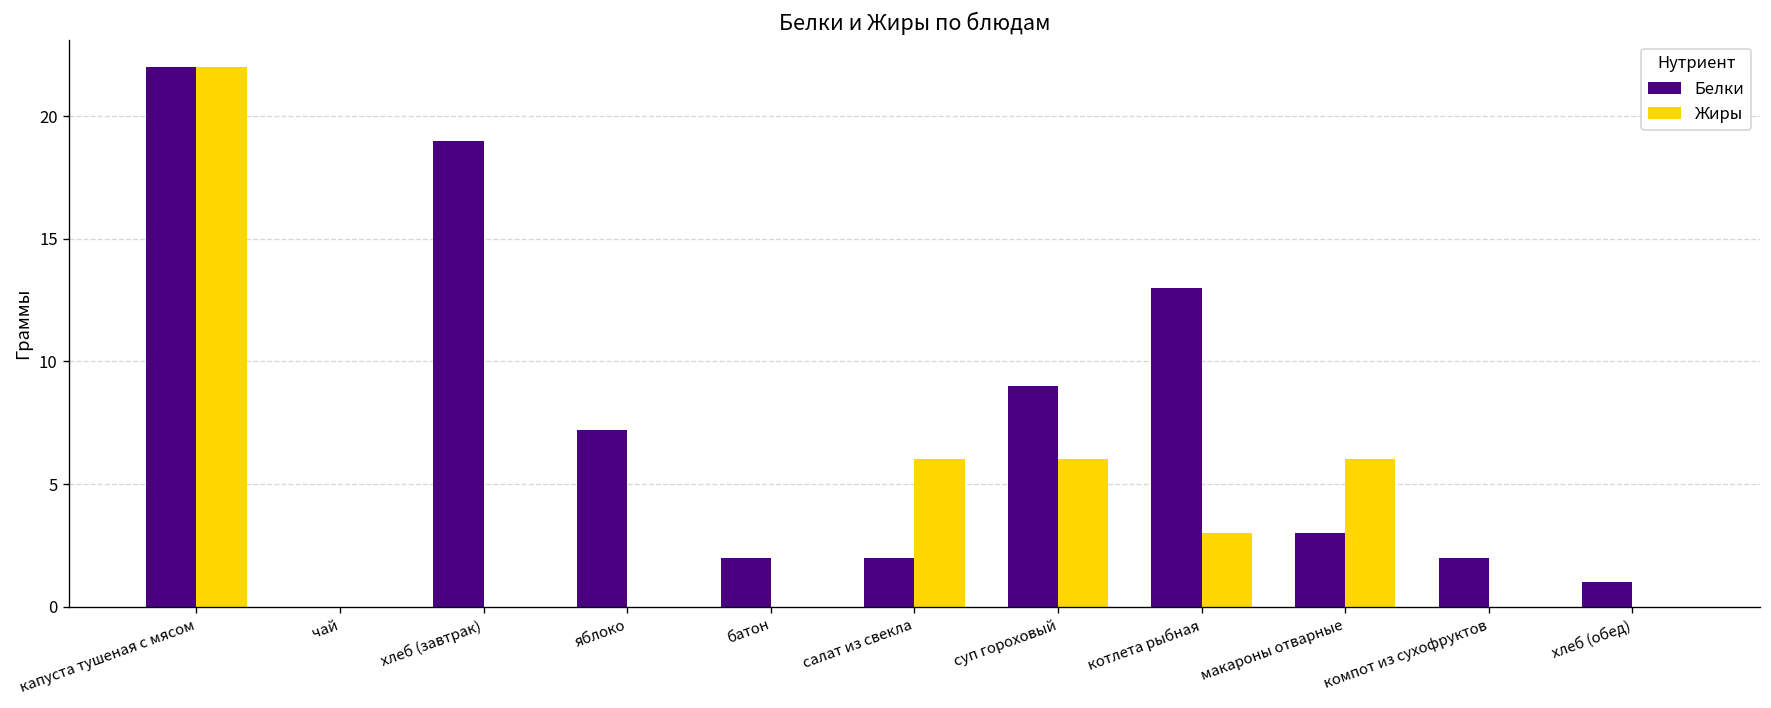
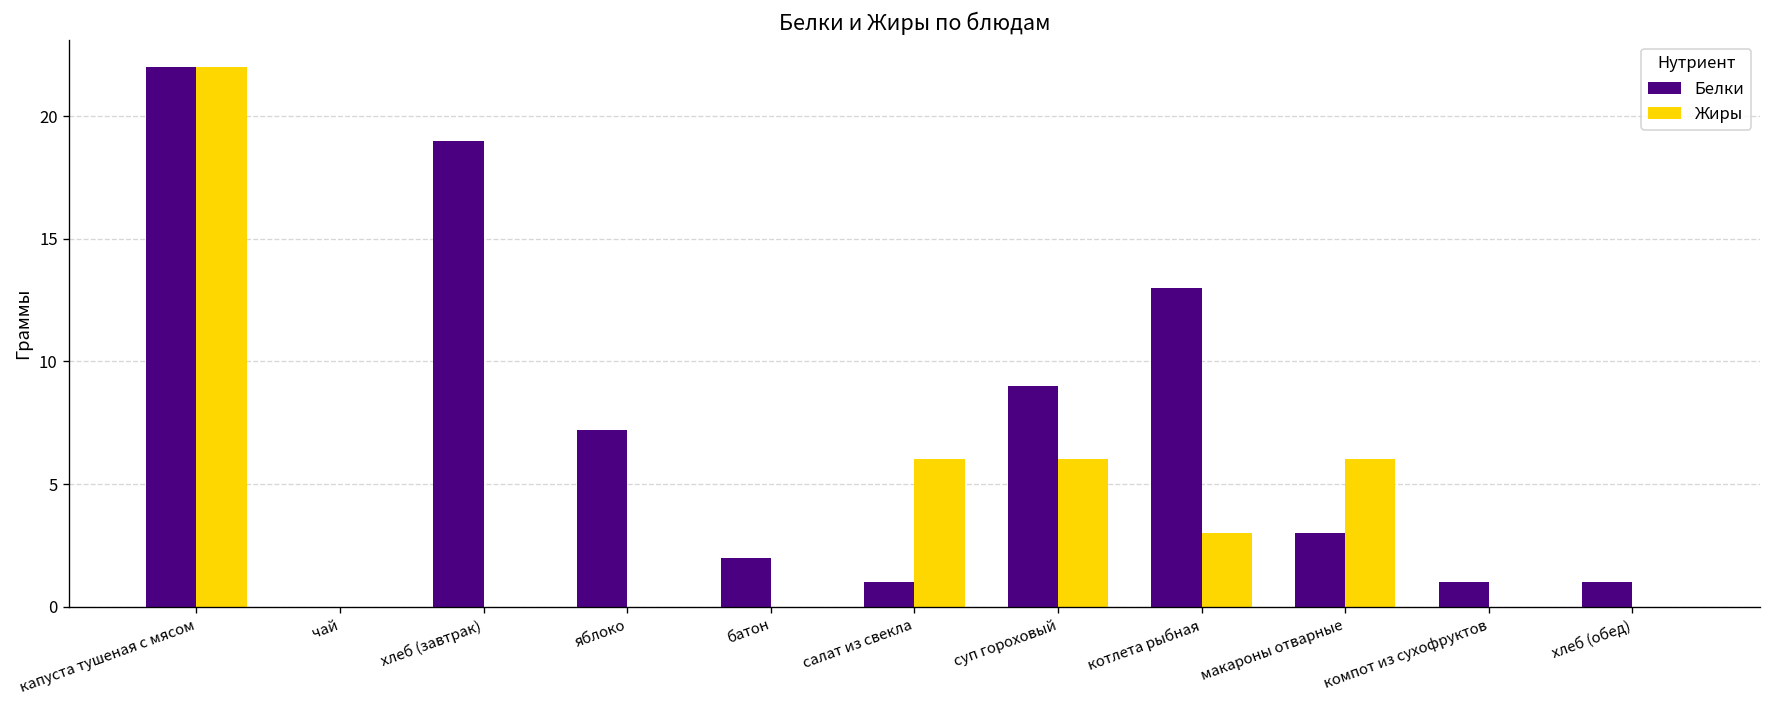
  {
    "Белки": {
      "капуста тушеная с мясом": 22,
      "чай": 0,
      "хлеб (завтрак)": 19,
      "яблоко": 7.2,
      "батон": 2,
-     "салат из свекла": 2,
+     "салат из свекла": 1,
      "суп гороховый": 9,
      "котлета рыбная": 13,
      "макароны отварные": 3,
-     "компот из сухофруктов": 2,
+     "компот из сухофруктов": 1,
      "хлеб (обед)": 1
    },
    "Жиры": {
      "капуста тушеная с мясом": 22,
      "чай": 0,
      "хлеб (завтрак)": 0,
      "яблоко": 0,
      "батон": 0,
      "салат из свекла": 6,
      "суп гороховый": 6,
      "котлета рыбная": 3,
      "макароны отварные": 6,
      "компот из сухофруктов": 0,
      "хлеб (обед)": 0
    }
  }
